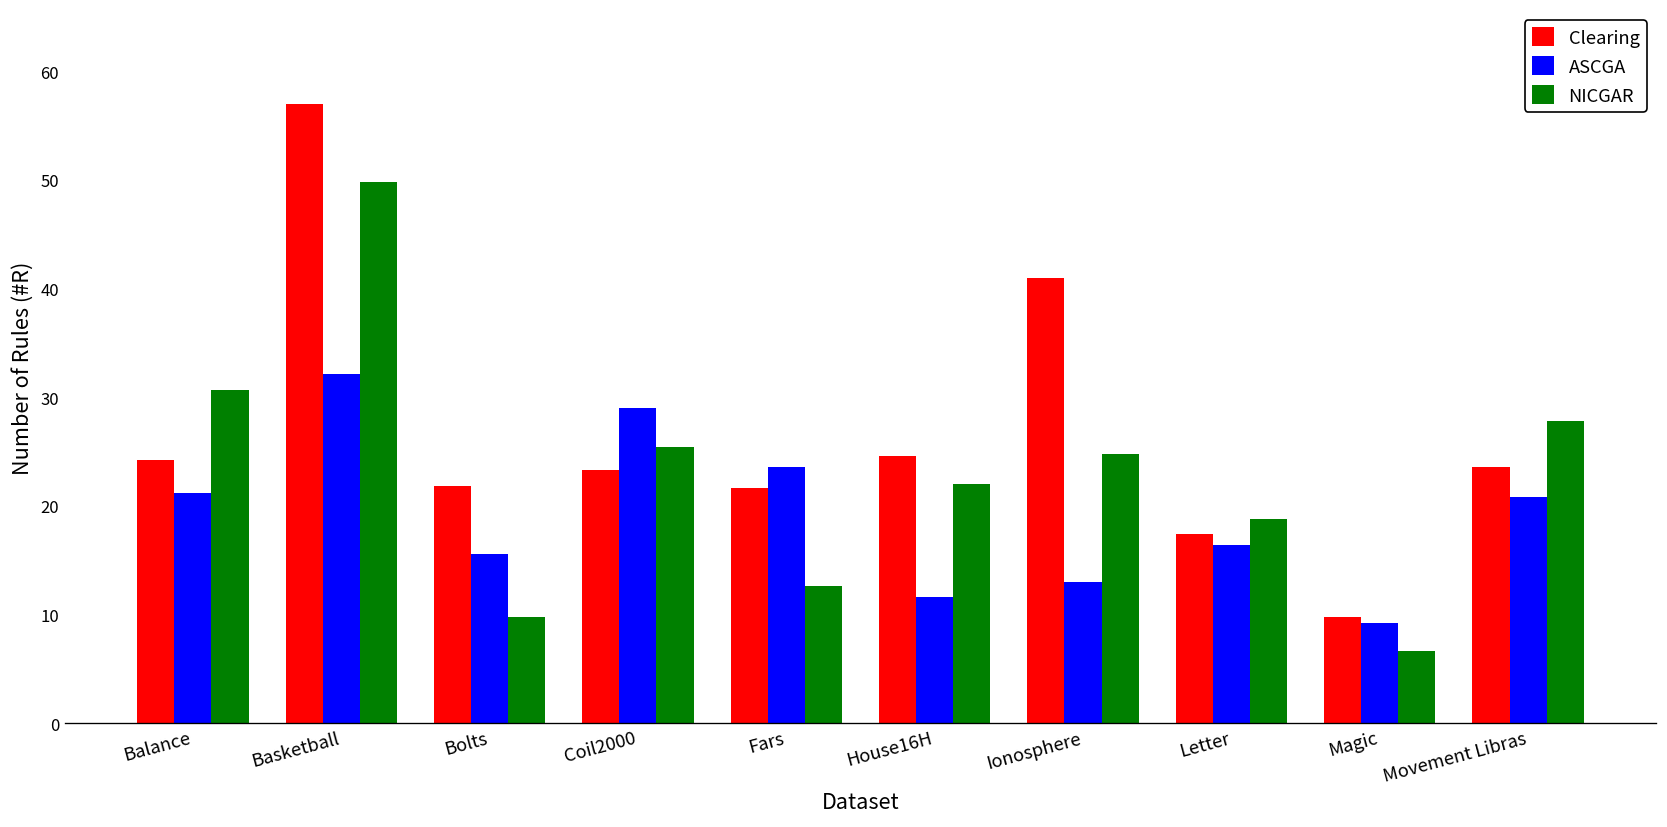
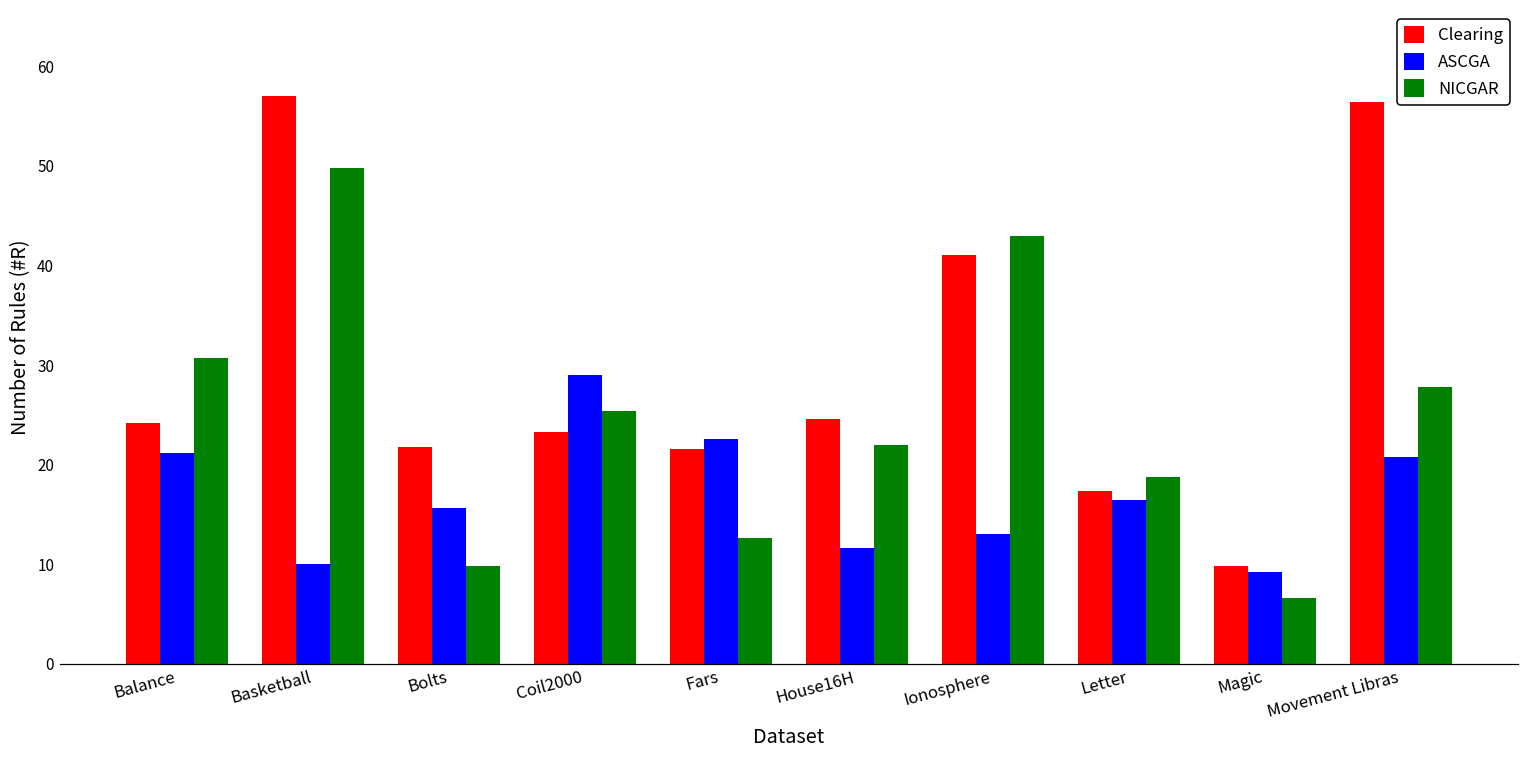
  {
    "Clearing": {
      "Balance": 24,
      "Basketball": 57,
      "Bolts": 22,
      "Coil2000": 23,
      "Fars": 22,
      "House16H": 25,
      "Ionosphere": 41,
      "Letter": 17,
      "Magic": 10,
-     "Movement Libras": 24
+     "Movement Libras": 56
    },
    "ASCGA": {
      "Balance": 21,
-     "Basketball": 32,
+     "Basketball": 10,
      "Bolts": 16,
      "Coil2000": 29,
-     "Fars": 24,
+     "Fars": 23,
      "House16H": 12,
      "Ionosphere": 13,
      "Letter": 16,
      "Magic": 9,
      "Movement Libras": 21
    },
    "NICGAR": {
      "Balance": 31,
      "Basketball": 50,
      "Bolts": 10,
      "Coil2000": 25,
      "Fars": 13,
      "House16H": 22,
-     "Ionosphere": 25,
+     "Ionosphere": 43,
      "Letter": 19,
      "Magic": 7,
      "Movement Libras": 28
    }
  }
